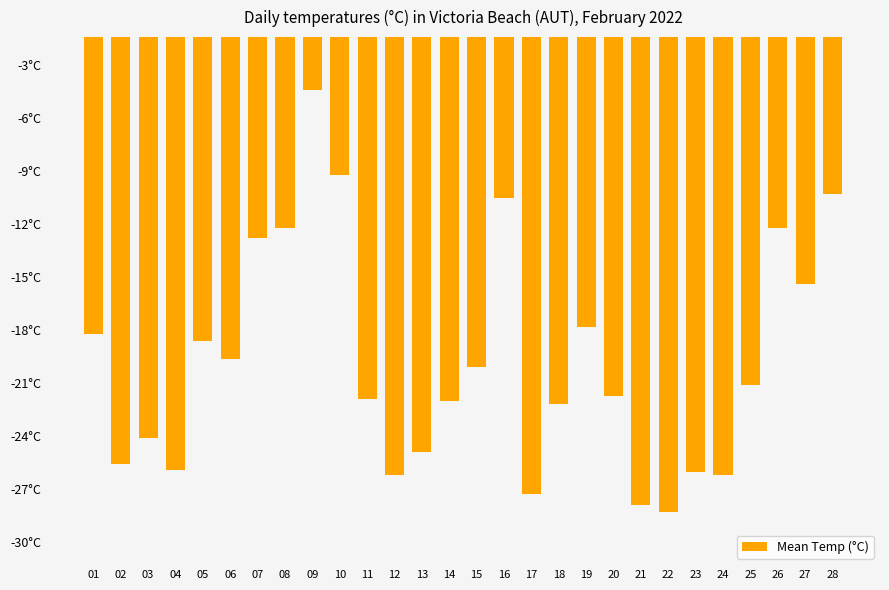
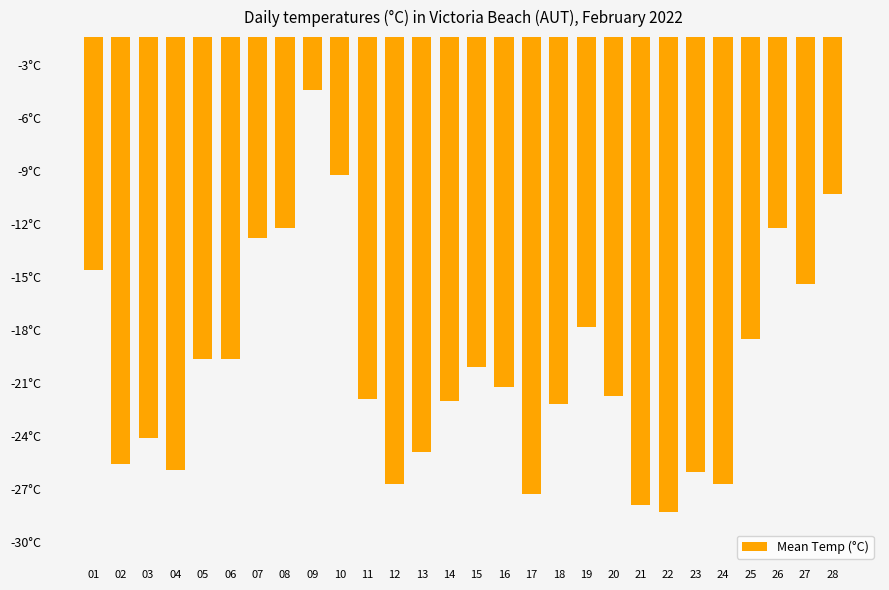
  {
-   "01": "-18.2°C",
+   "01": "-14.6°C",
    "02": "-25.6°C",
    "03": "-24.1°C",
    "04": "-25.9°C",
-   "05": "-18.6°C",
+   "05": "-19.6°C",
    "06": "-19.6°C",
    "07": "-12.8°C",
    "08": "-12.2°C",
    "09": "-4.4°C",
    "10": "-9.2°C",
    "11": "-21.9°C",
-   "12": "-26.2°C",
+   "12": "-26.7°C",
    "13": "-24.9°C",
    "14": "-22.0°C",
    "15": "-20.1°C",
-   "16": "-10.5°C",
+   "16": "-21.2°C",
    "17": "-27.3°C",
    "18": "-22.2°C",
    "19": "-17.8°C",
    "20": "-21.7°C",
    "21": "-27.9°C",
    "22": "-28.3°C",
    "23": "-26.0°C",
-   "24": "-26.2°C",
-   "25": "-21.1°C",
+   "24": "-26.7°C",
+   "25": "-18.5°C",
    "26": "-12.2°C",
    "27": "-15.4°C",
    "28": "-10.3°C"
  }
